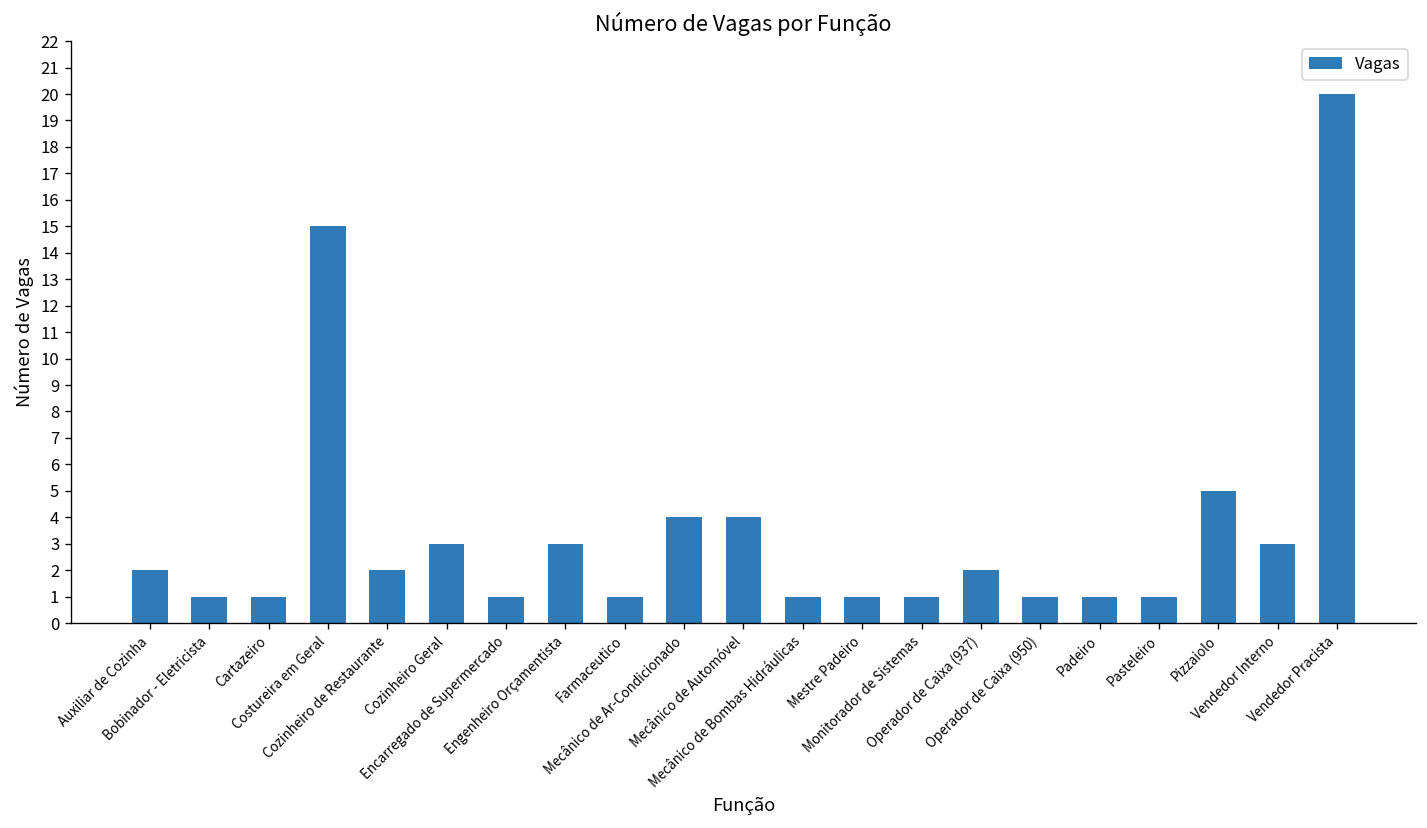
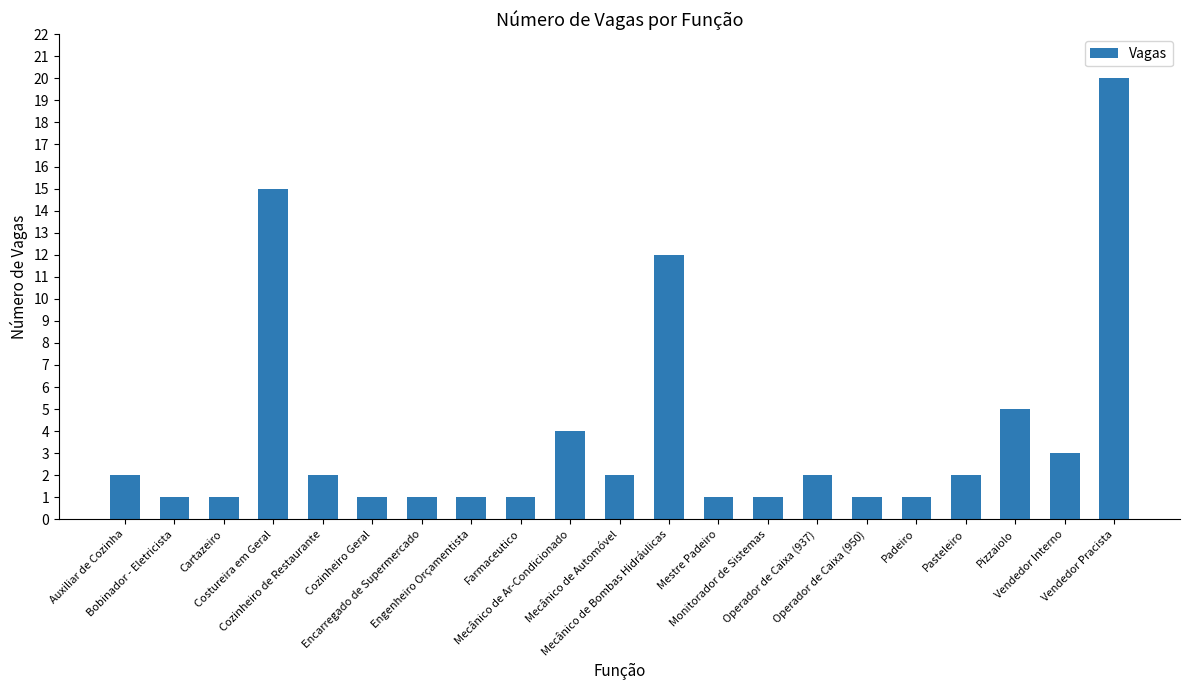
  {
    "Auxiliar de Cozinha": 2,
    "Bobinador - Eletricista": 1,
    "Cartazeiro": 1,
    "Costureira em Geral": 15,
    "Cozinheiro de Restaurante": 2,
-   "Cozinheiro Geral": 3,
+   "Cozinheiro Geral": 1,
    "Encarregado de Supermercado": 1,
-   "Engenheiro Orçamentista": 3,
+   "Engenheiro Orçamentista": 1,
    "Farmaceutico": 1,
    "Mecânico de Ar-Condicionado": 4,
-   "Mecânico de Automóvel": 4,
-   "Mecânico de Bombas Hidráulicas": 1,
+   "Mecânico de Automóvel": 2,
+   "Mecânico de Bombas Hidráulicas": 12,
    "Mestre Padeiro": 1,
    "Monitorador de Sistemas": 1,
    "Operador de Caixa (937)": 2,
    "Operador de Caixa (950)": 1,
    "Padeiro": 1,
-   "Pasteleiro": 1,
+   "Pasteleiro": 2,
    "Pizzaiolo": 5,
    "Vendedor Interno": 3,
    "Vendedor Pracista": 20
  }
